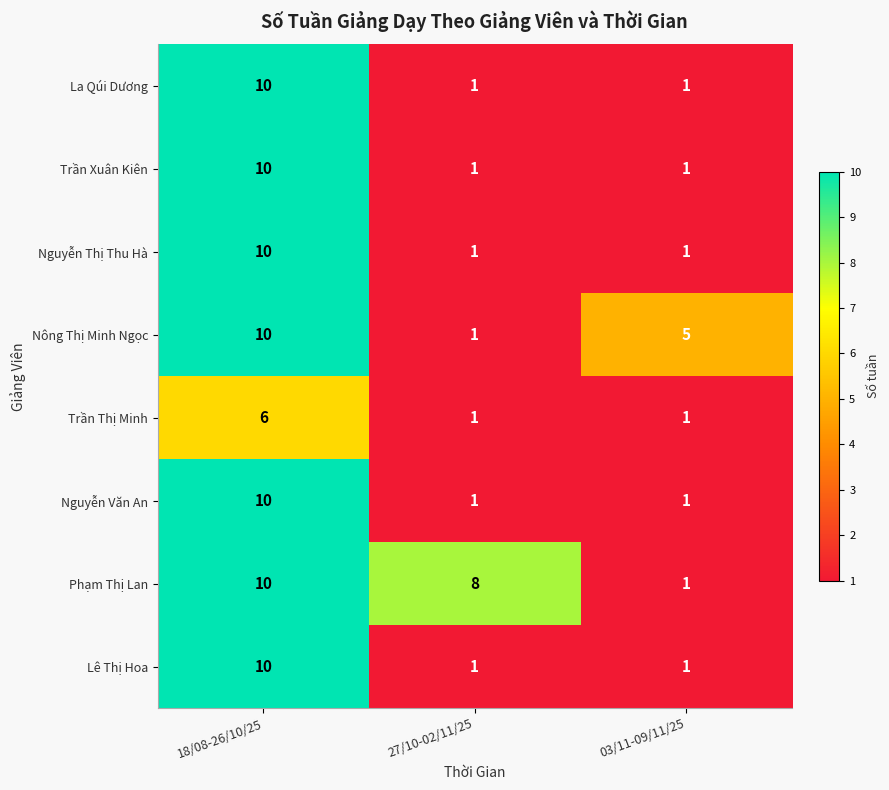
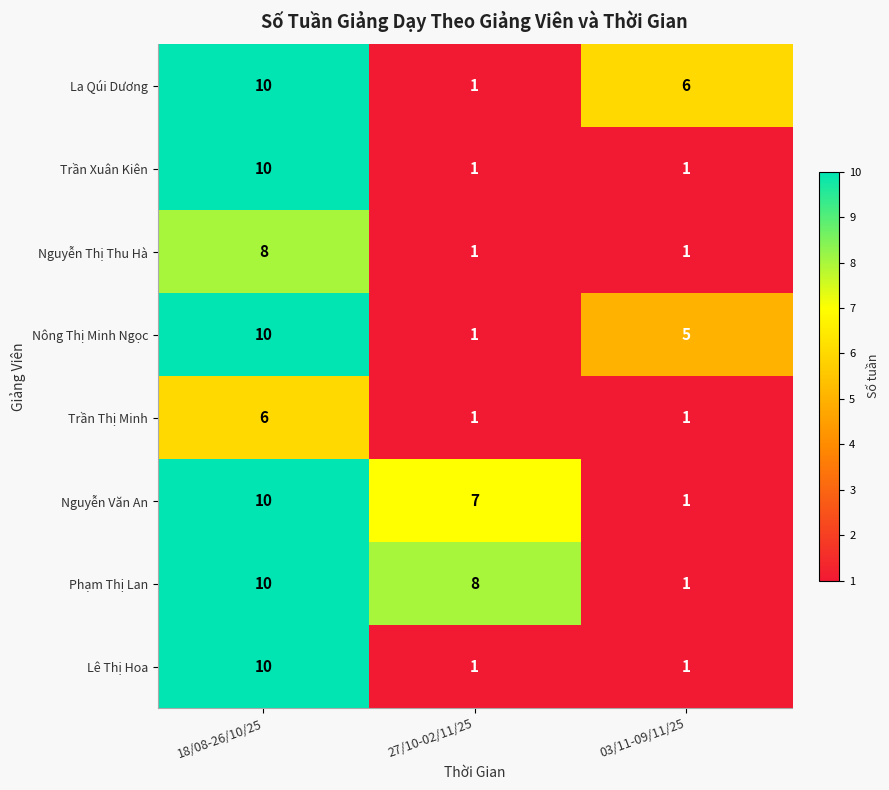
  {
    "La Qúi Dương": {
      "18/08-26/10/25": 10,
      "27/10-02/11/25": 1,
-     "03/11-09/11/25": 1
+     "03/11-09/11/25": 6
    },
    "Trần Xuân Kiên": {
      "18/08-26/10/25": 10,
      "27/10-02/11/25": 1,
      "03/11-09/11/25": 1
    },
    "Nguyễn Thị Thu Hà": {
-     "18/08-26/10/25": 10,
+     "18/08-26/10/25": 8,
      "27/10-02/11/25": 1,
      "03/11-09/11/25": 1
    },
    "Nông Thị Minh Ngọc": {
      "18/08-26/10/25": 10,
      "27/10-02/11/25": 1,
      "03/11-09/11/25": 5
    },
    "Trần Thị Minh": {
      "18/08-26/10/25": 6,
      "27/10-02/11/25": 1,
      "03/11-09/11/25": 1
    },
    "Nguyễn Văn An": {
      "18/08-26/10/25": 10,
-     "27/10-02/11/25": 1,
+     "27/10-02/11/25": 7,
      "03/11-09/11/25": 1
    },
    "Phạm Thị Lan": {
      "18/08-26/10/25": 10,
      "27/10-02/11/25": 8,
      "03/11-09/11/25": 1
    },
    "Lê Thị Hoa": {
      "18/08-26/10/25": 10,
      "27/10-02/11/25": 1,
      "03/11-09/11/25": 1
    }
  }
